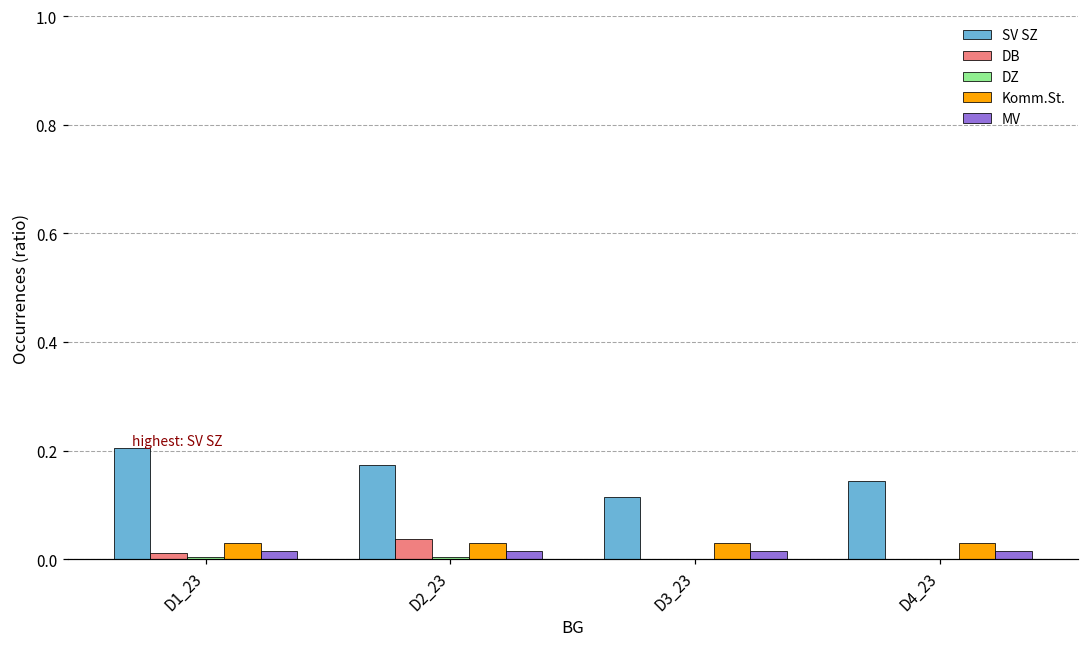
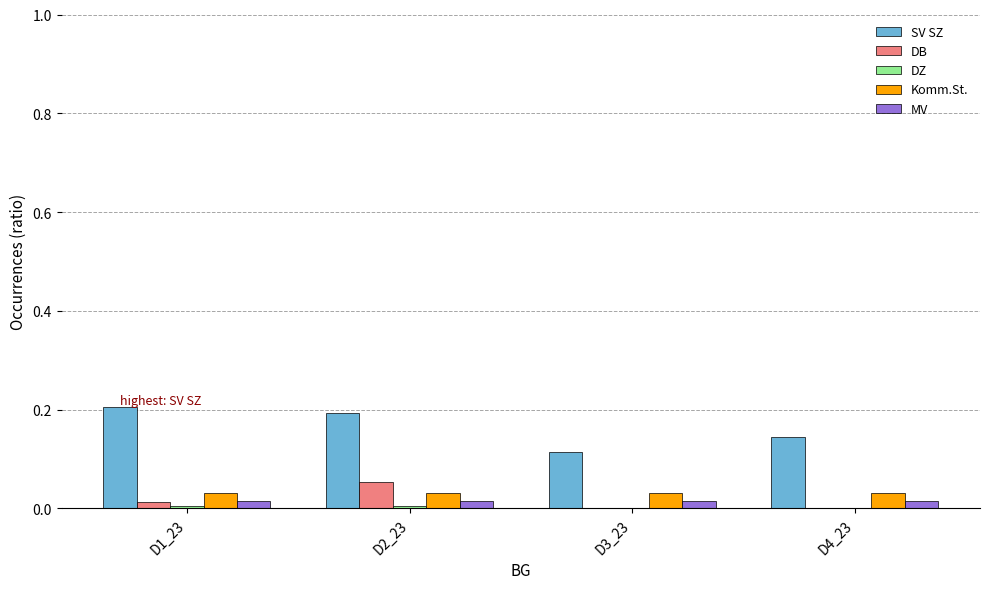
  {
    "SV SZ": {
      "D1_23": 0.21,
-     "D2_23": 0.17,
+     "D2_23": 0.19,
      "D3_23": 0.11,
      "D4_23": 0.14
    },
    "DB": {
      "D1_23": 0.01,
-     "D2_23": 0.04,
+     "D2_23": 0.05,
      "D3_23": 0.00,
      "D4_23": 0.00
    },
    "DZ": {
      "D3_23": 0.00,
      "D4_23": 0.00
    },
    "Komm.St.": {
      "D1_23": 0.03,
      "D2_23": 0.03,
      "D3_23": 0.03,
      "D4_23": 0.03
    },
    "MV": {
      "D1_23": 0.02,
      "D2_23": 0.02,
      "D3_23": 0.02,
      "D4_23": 0.02
    }
  }
